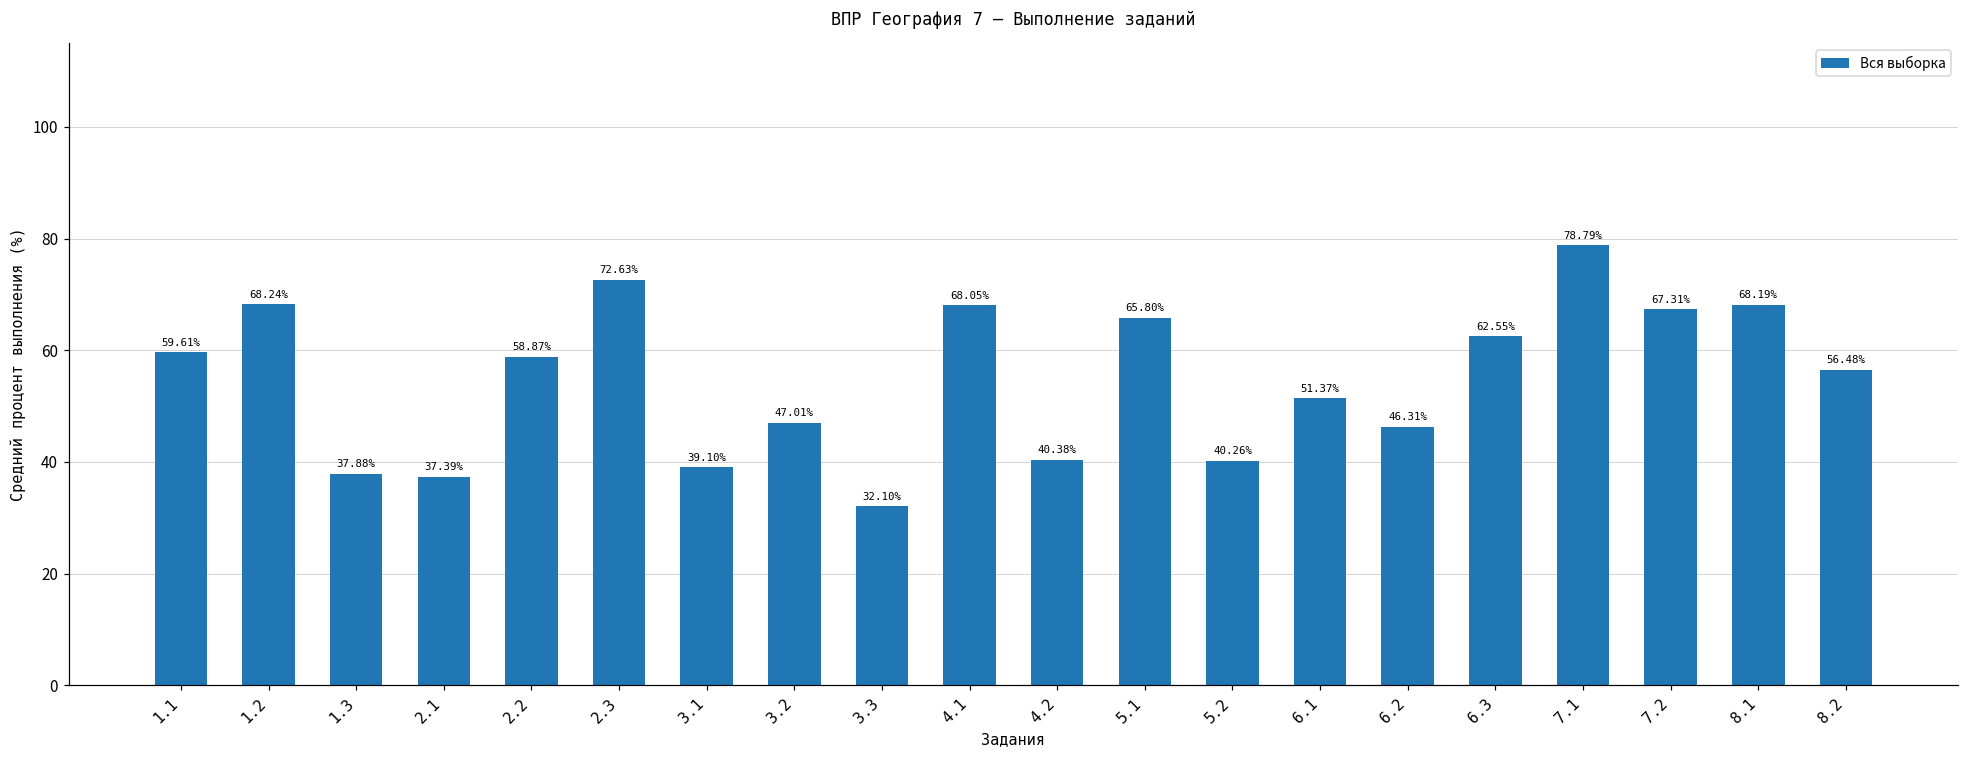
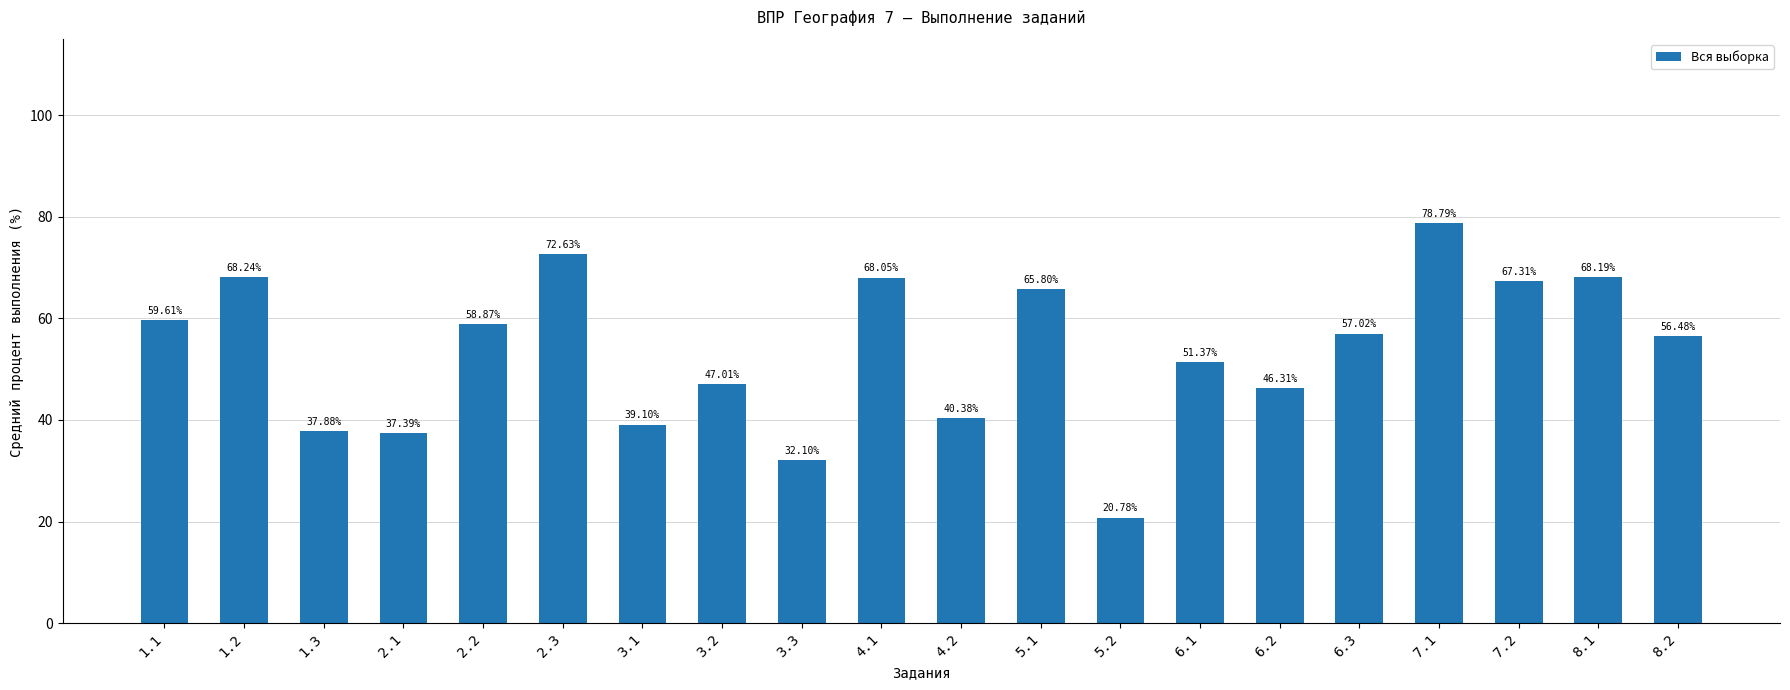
  {
    "1.1": "59.61%",
    "1.2": "68.24%",
    "1.3": "37.88%",
    "2.1": "37.39%",
    "2.2": "58.87%",
    "2.3": "72.63%",
    "3.1": "39.10%",
    "3.2": "47.01%",
    "3.3": "32.10%",
    "4.1": "68.05%",
    "4.2": "40.38%",
    "5.1": "65.80%",
-   "5.2": "40.26%",
+   "5.2": "20.78%",
    "6.1": "51.37%",
    "6.2": "46.31%",
-   "6.3": "62.55%",
+   "6.3": "57.02%",
    "7.1": "78.79%",
    "7.2": "67.31%",
    "8.1": "68.19%",
    "8.2": "56.48%"
  }
